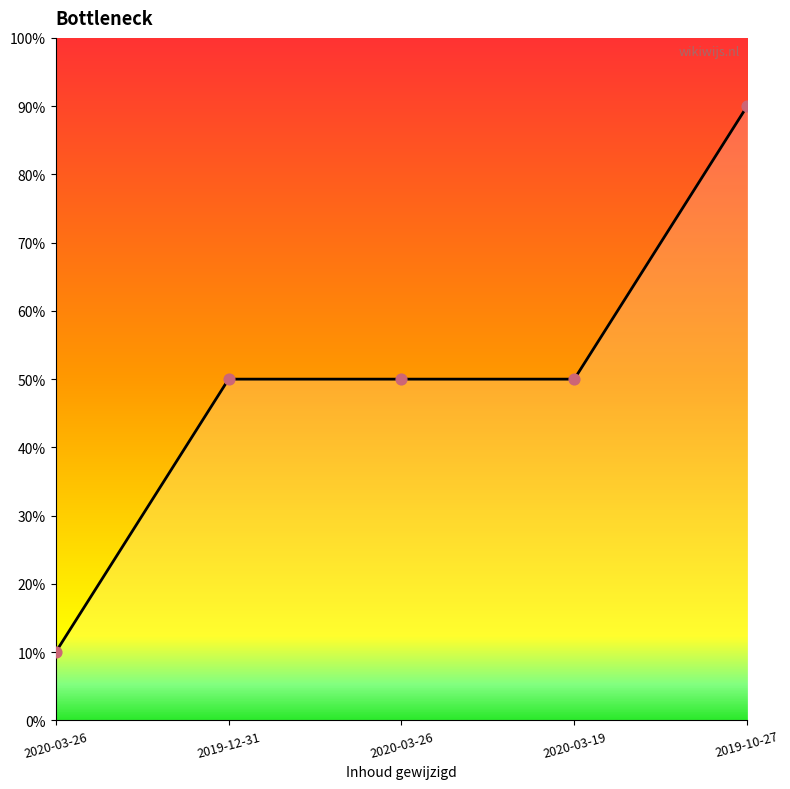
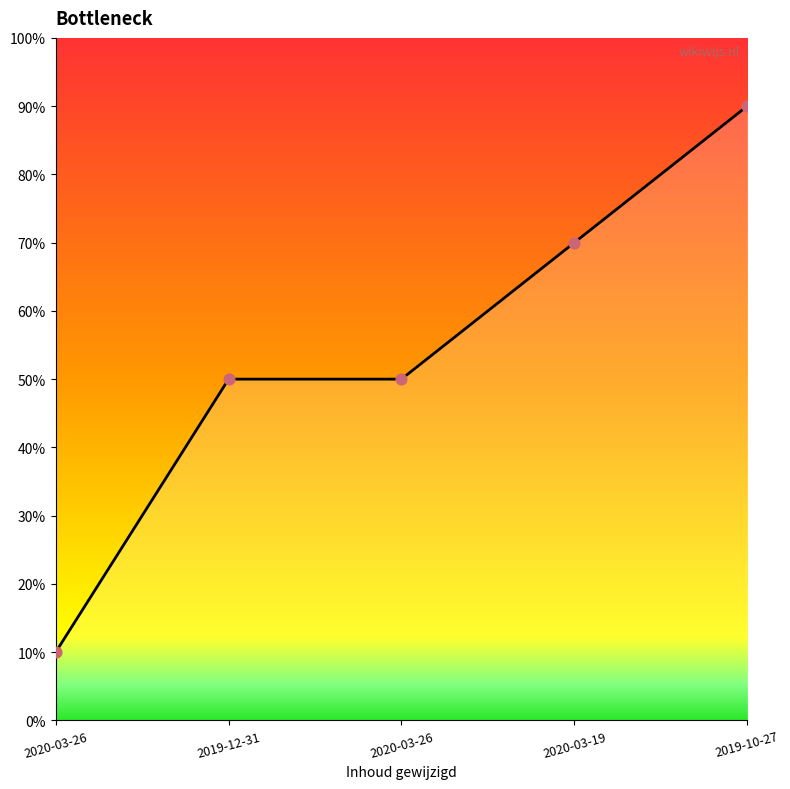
  {
    "2019-12-31": "50%",
-   "2020-03-19": "50%",
+   "2020-03-19": "70%",
    "2019-10-27": "90%"
  }
